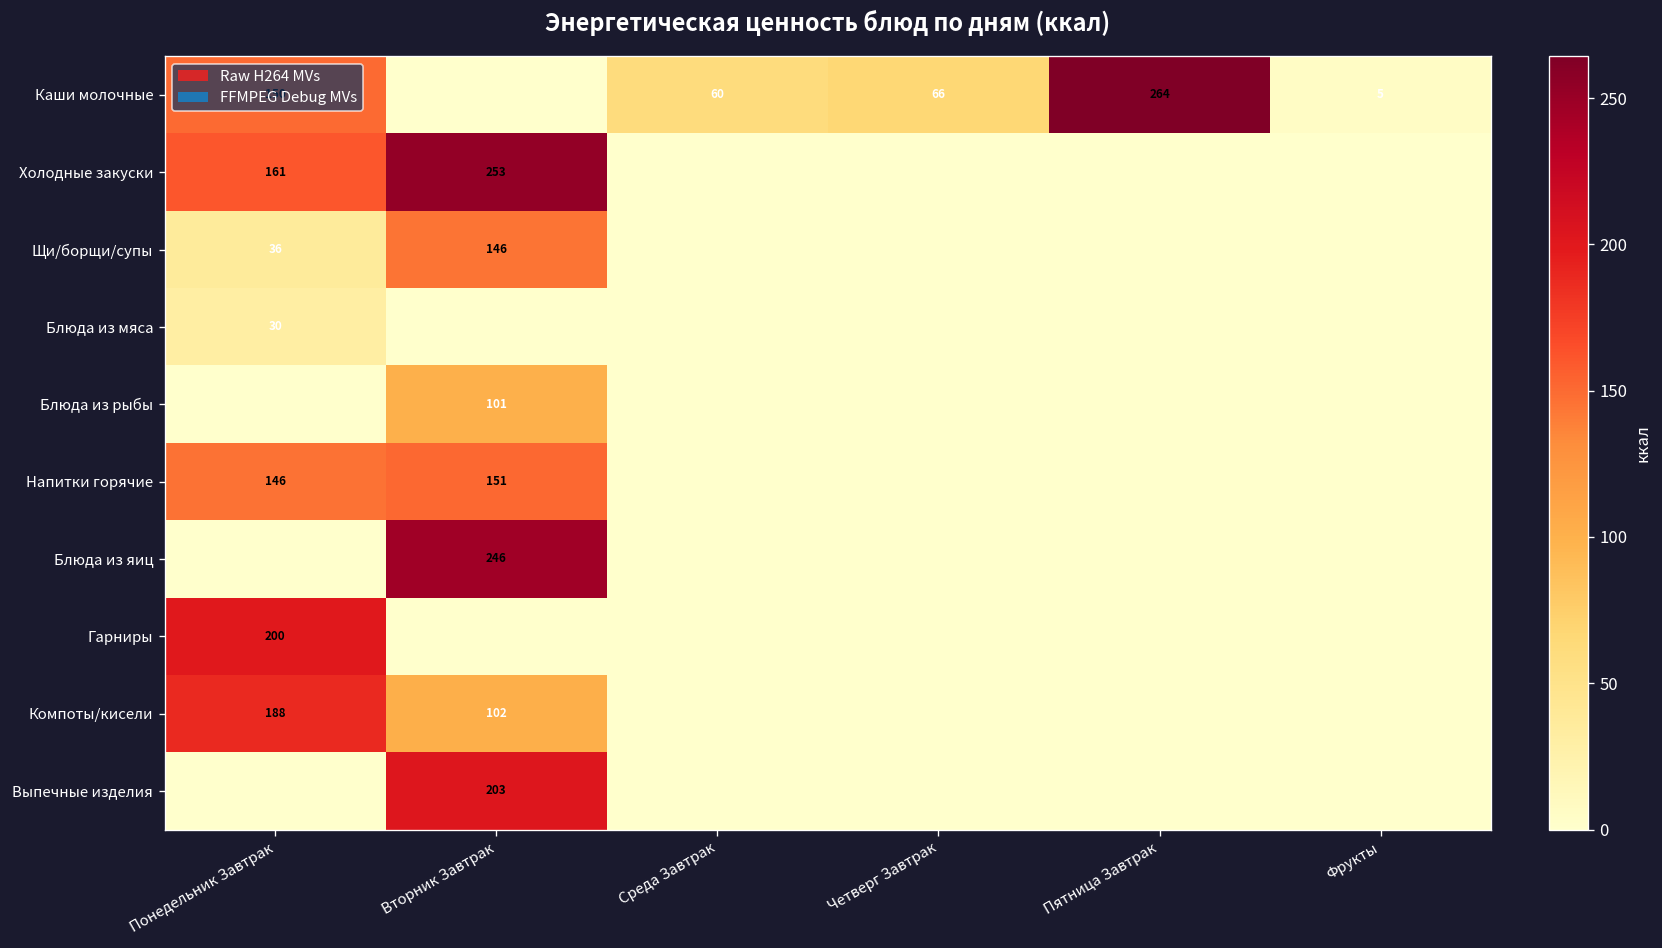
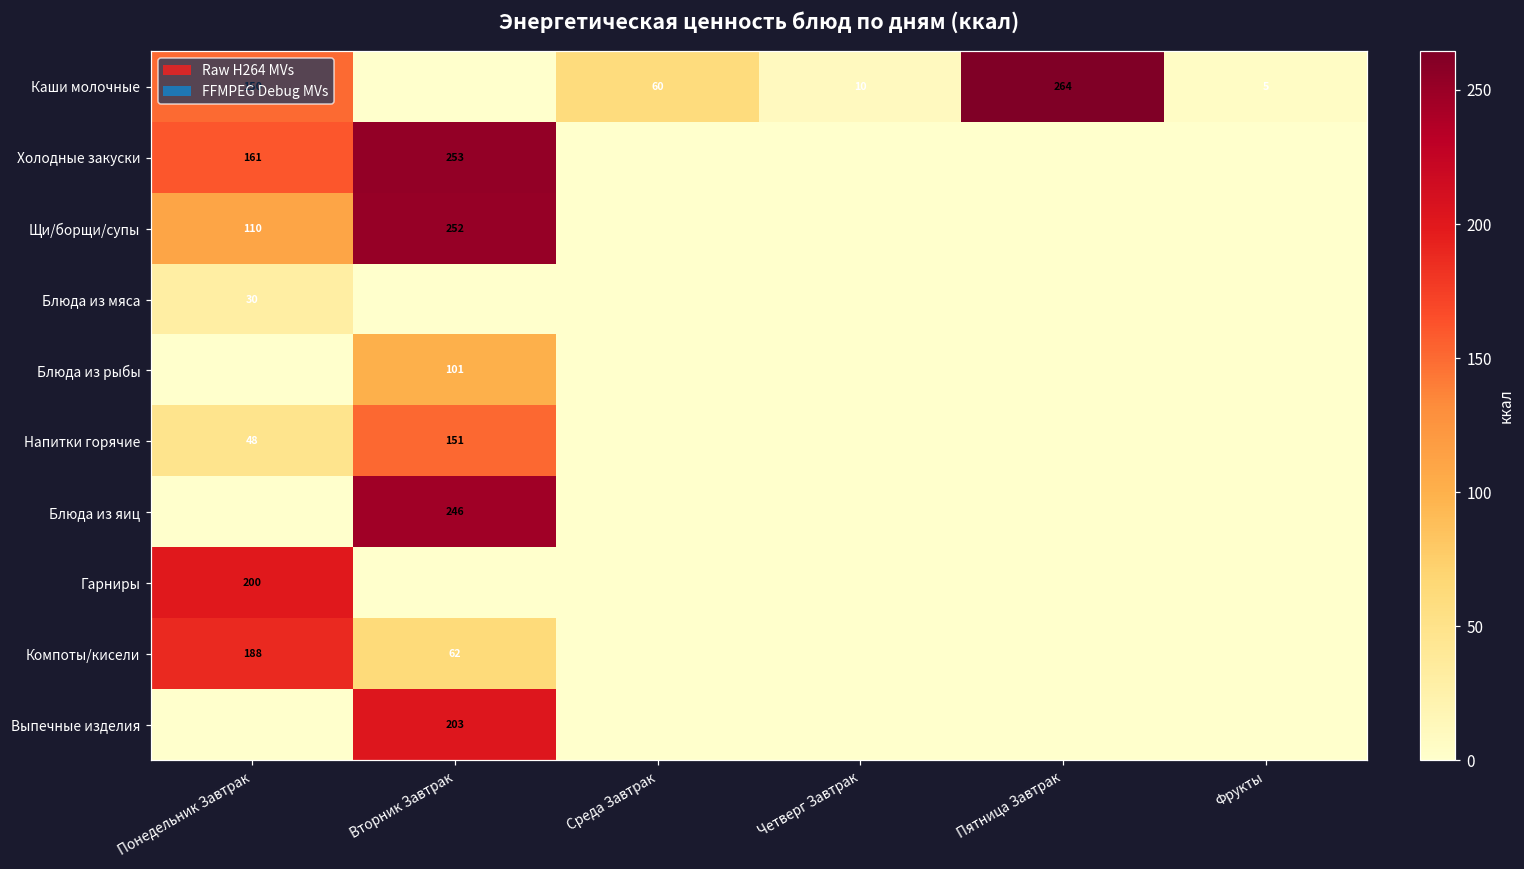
  {
    "Каши молочные": {
      "Среда Завтрак": 60,
-     "Четверг Завтрак": 66,
+     "Четверг Завтрак": 10,
      "Пятница Завтрак": 264,
      "Фрукты": 5
    },
    "Холодные закуски": {
      "Понедельник Завтрак": 161,
      "Вторник Завтрак": 253
    },
    "Щи/борщи/супы": {
-     "Понедельник Завтрак": 36,
-     "Вторник Завтрак": 146
+     "Понедельник Завтрак": 110,
+     "Вторник Завтрак": 252
    },
    "Блюда из мяса": {
      "Понедельник Завтрак": 30
    },
    "Блюда из рыбы": {
      "Вторник Завтрак": 101
    },
    "Напитки горячие": {
-     "Понедельник Завтрак": 146,
+     "Понедельник Завтрак": 48,
      "Вторник Завтрак": 151
    },
    "Блюда из яиц": {
      "Вторник Завтрак": 246
    },
    "Гарниры": {
      "Понедельник Завтрак": 200
    },
    "Компоты/кисели": {
      "Понедельник Завтрак": 188,
-     "Вторник Завтрак": 102
+     "Вторник Завтрак": 62
    },
    "Выпечные изделия": {
      "Вторник Завтрак": 203
    }
  }
